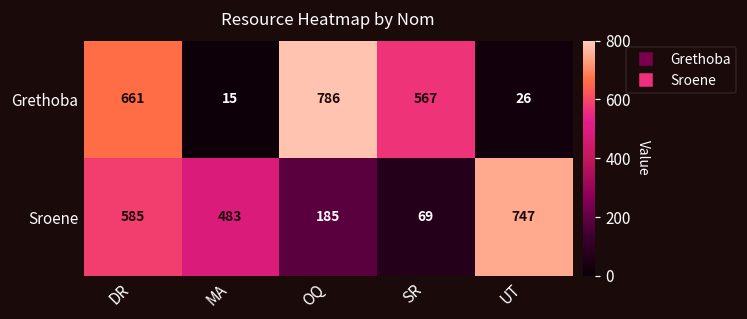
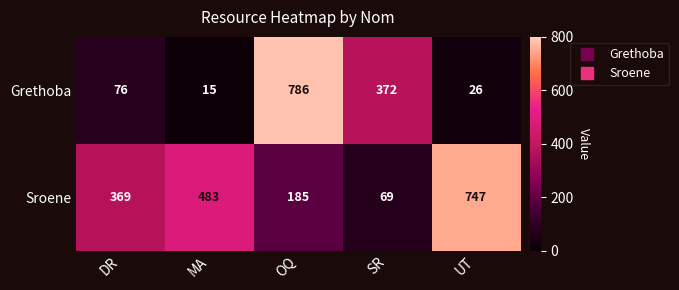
  {
    "Grethoba": {
-     "DR": 661,
+     "DR": 76,
      "MA": 15,
      "OQ": 786,
-     "SR": 567,
+     "SR": 372,
      "UT": 26
    },
    "Sroene": {
-     "DR": 585,
+     "DR": 369,
      "MA": 483,
      "OQ": 185,
      "SR": 69,
      "UT": 747
    }
  }
